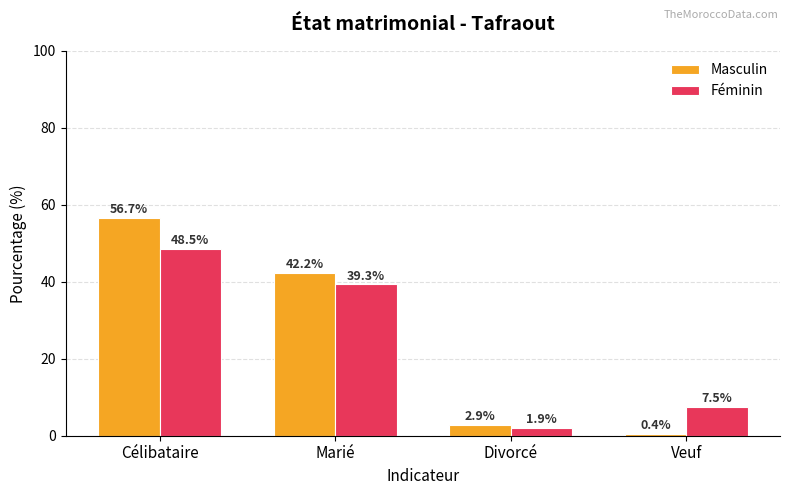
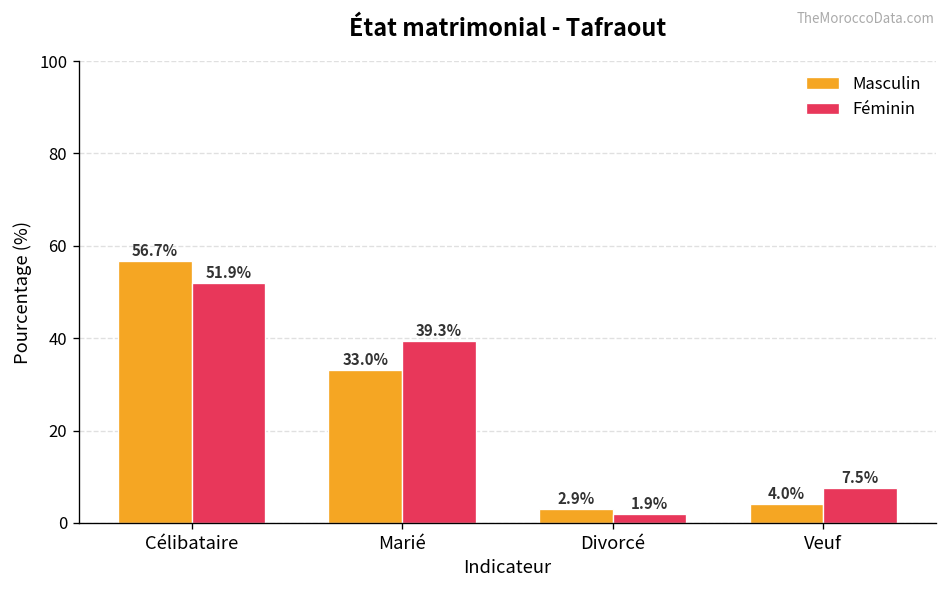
  {
    "Masculin": {
      "Célibataire": "56.7%",
-     "Marié": "42.2%",
+     "Marié": "33.0%",
      "Divorcé": "2.9%",
-     "Veuf": "0.4%"
+     "Veuf": "4.0%"
    },
    "Féminin": {
-     "Célibataire": "48.5%",
+     "Célibataire": "51.9%",
      "Marié": "39.3%",
      "Divorcé": "1.9%",
      "Veuf": "7.5%"
    }
  }
